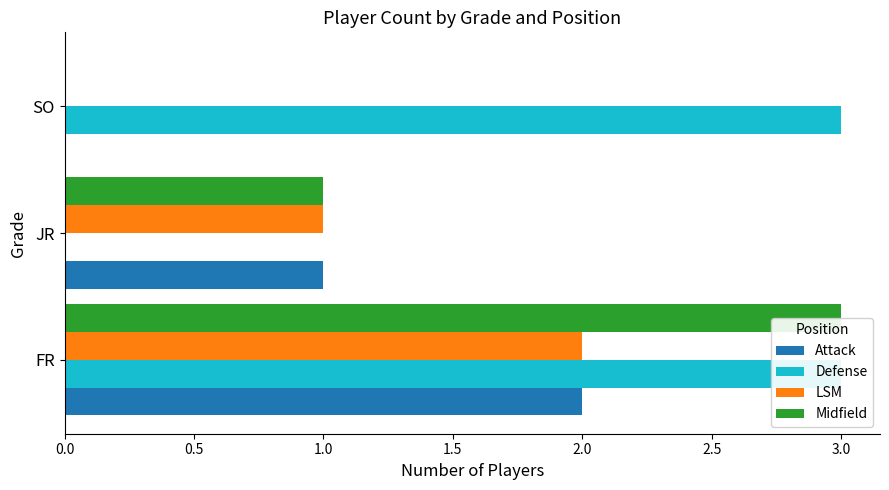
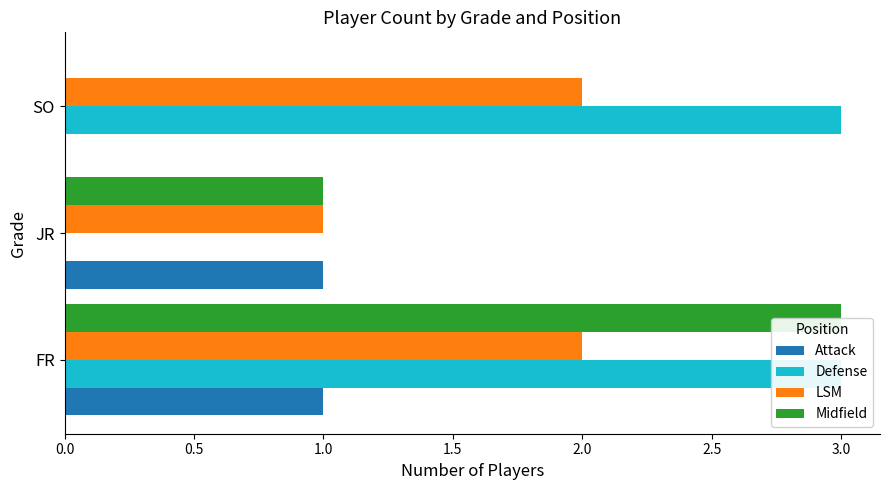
  {
    "Attack": {
      "SO": 0,
      "JR": 1,
-     "FR": 2
+     "FR": 1
    },
    "Defense": {
      "SO": 3,
      "JR": 0
    },
    "LSM": {
-     "SO": 0,
+     "SO": 2,
      "JR": 1,
      "FR": 2
    },
    "Midfield": {
      "SO": 0,
      "JR": 1
    }
  }
